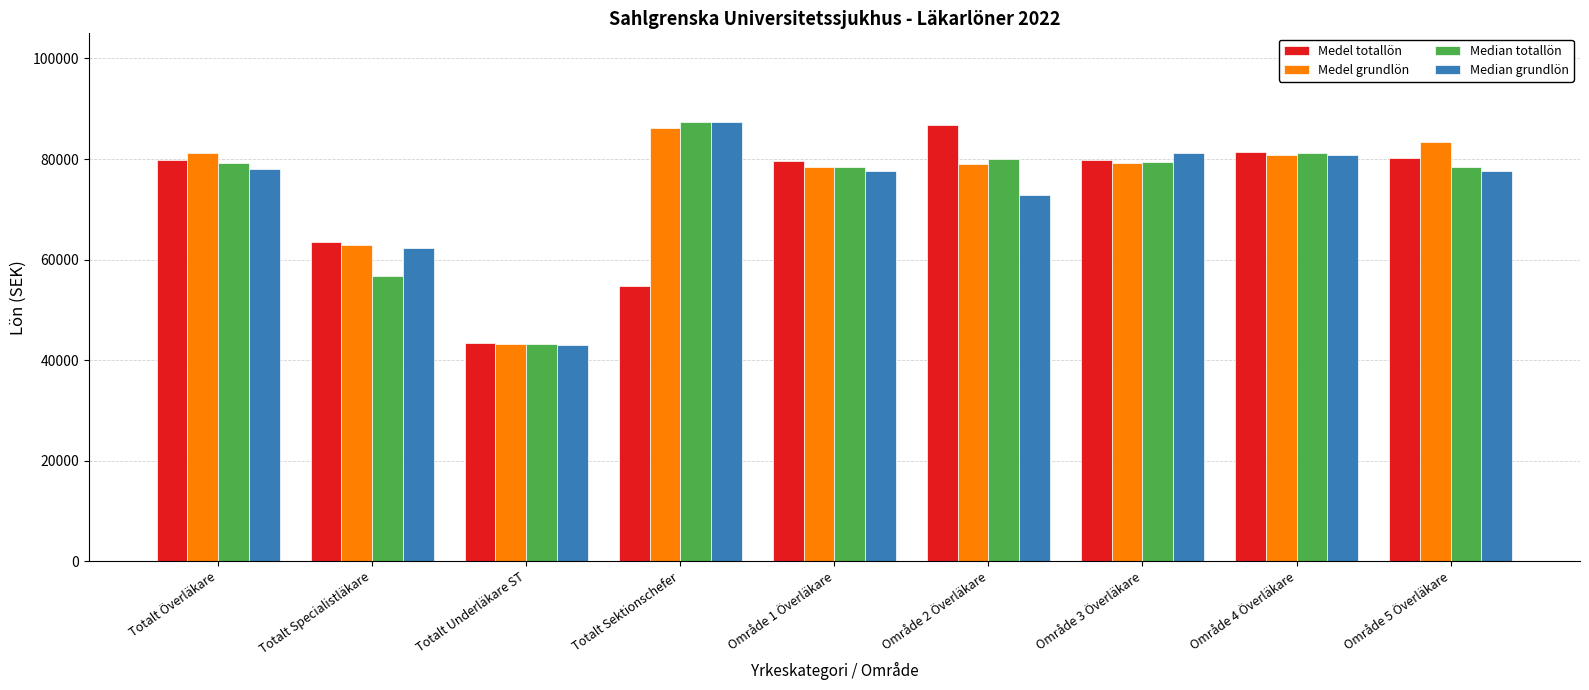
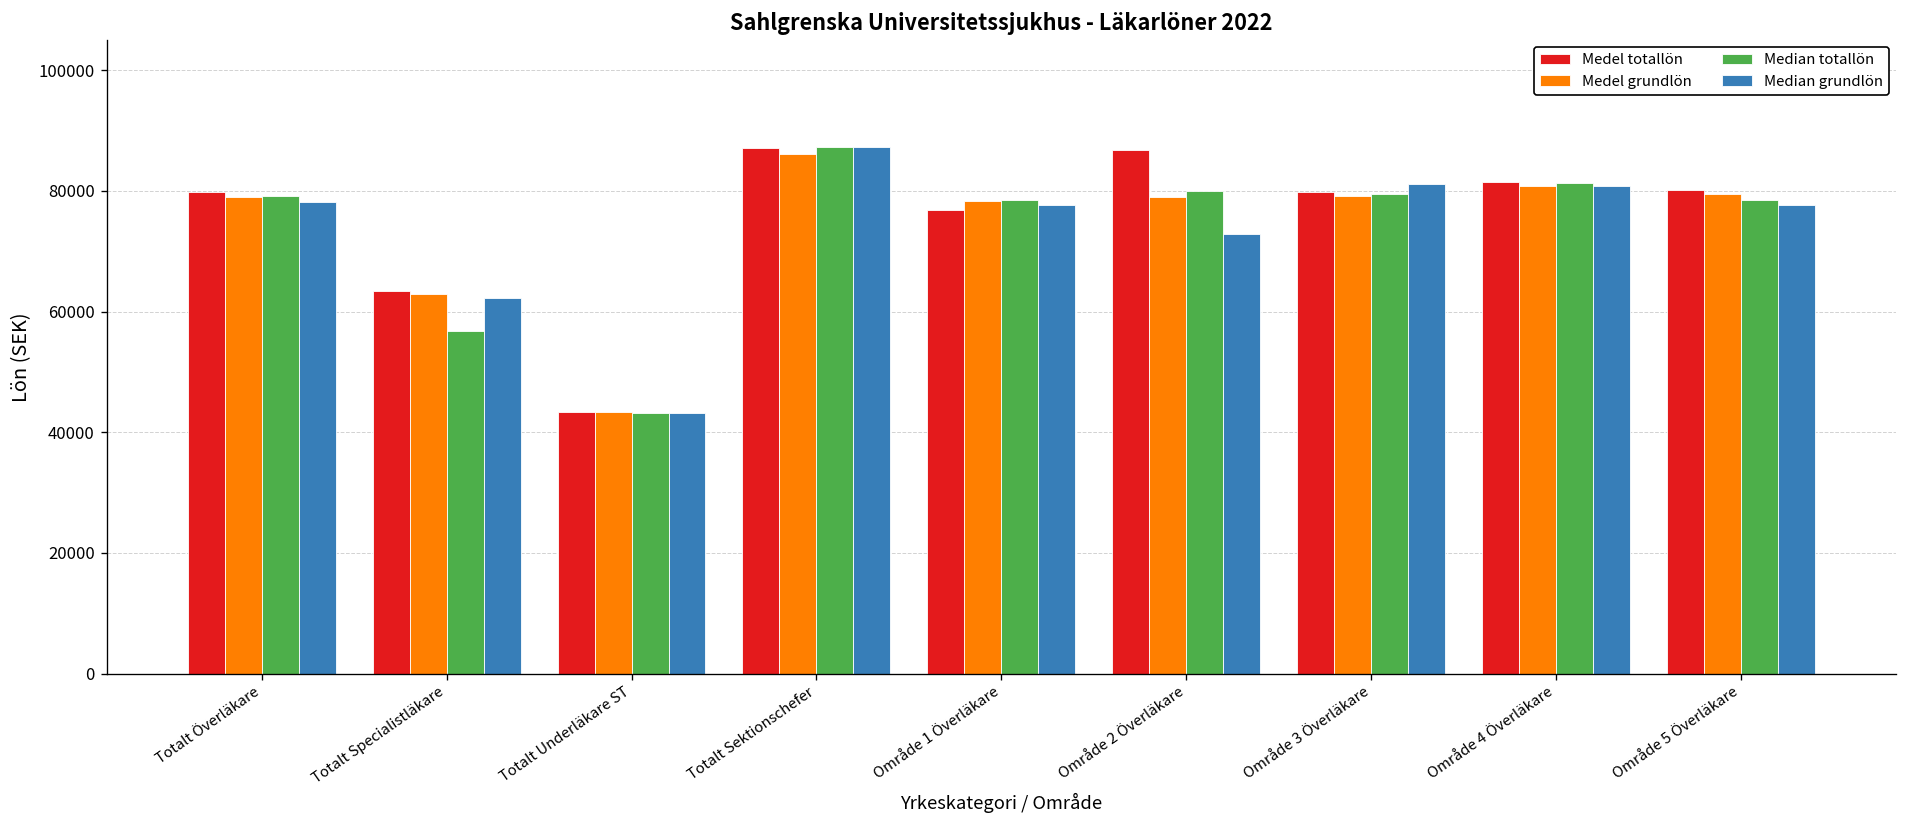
  {
    "Medel totallön": {
      "Totalt Överläkare": 80000,
      "Totalt Specialistläkare": 63000,
      "Totalt Underläkare ST": 43000,
-     "Totalt Sektionschefer": 55000,
-     "Område 1 Överläkare": 80000,
+     "Totalt Sektionschefer": 87000,
+     "Område 1 Överläkare": 77000,
      "Område 2 Överläkare": 87000,
      "Område 3 Överläkare": 80000,
      "Område 4 Överläkare": 81000,
      "Område 5 Överläkare": 80000
    },
    "Medel grundlön": {
-     "Totalt Överläkare": 81000,
+     "Totalt Överläkare": 79000,
      "Totalt Specialistläkare": 63000,
      "Totalt Underläkare ST": 43000,
      "Totalt Sektionschefer": 86000,
      "Område 1 Överläkare": 78000,
      "Område 2 Överläkare": 79000,
      "Område 3 Överläkare": 79000,
      "Område 4 Överläkare": 81000,
-     "Område 5 Överläkare": 83000
+     "Område 5 Överläkare": 79000
    },
    "Median totallön": {
      "Totalt Överläkare": 79000,
      "Totalt Specialistläkare": 57000,
      "Totalt Underläkare ST": 43000,
      "Totalt Sektionschefer": 87000,
      "Område 1 Överläkare": 78000,
      "Område 2 Överläkare": 80000,
      "Område 3 Överläkare": 79000,
      "Område 4 Överläkare": 81000,
      "Område 5 Överläkare": 79000
    },
    "Median grundlön": {
      "Totalt Överläkare": 78000,
      "Totalt Specialistläkare": 62000,
      "Totalt Underläkare ST": 43000,
      "Totalt Sektionschefer": 87000,
      "Område 1 Överläkare": 78000,
      "Område 2 Överläkare": 73000,
      "Område 3 Överläkare": 81000,
      "Område 4 Överläkare": 81000,
      "Område 5 Överläkare": 78000
    }
  }
